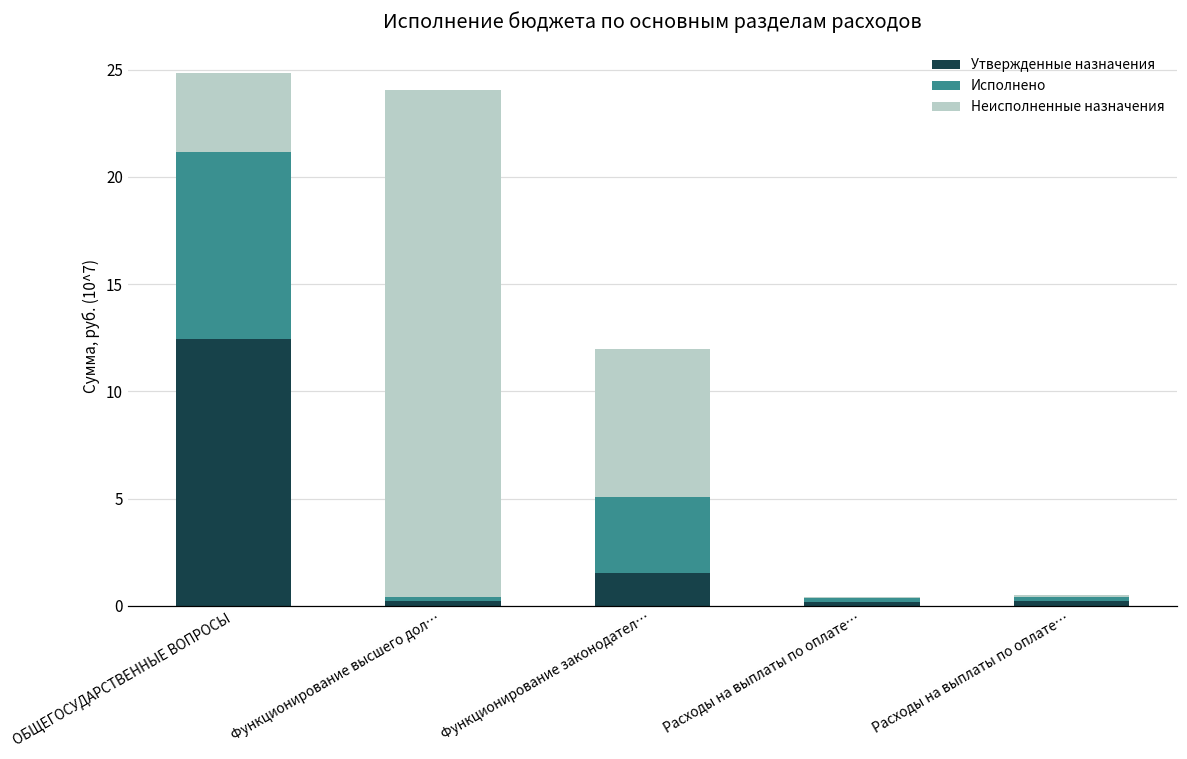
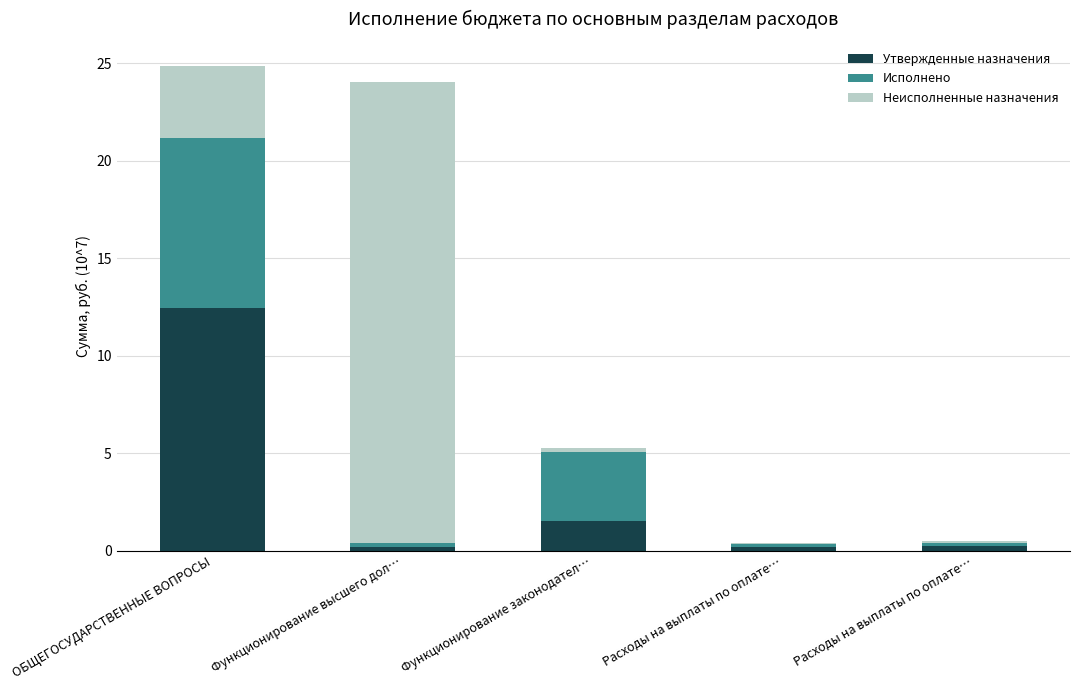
  {
    "Утвержденные назначения": {
      "ОБЩЕГОСУДАРСТВЕННЫЕ ВОПРОСЫ": 12.4,
      "Функционирование высшего дол…": 0.2,
      "Функционирование законодател…": 1.5
    },
    "Исполнено": {
      "ОБЩЕГОСУДАРСТВЕННЫЕ ВОПРОСЫ": 8.7,
      "Функционирование высшего дол…": 0.2,
      "Функционирование законодател…": 3.5
    },
    "Неисполненные назначения": {
      "ОБЩЕГОСУДАРСТВЕННЫЕ ВОПРОСЫ": 3.7,
      "Функционирование высшего дол…": 23.7,
-     "Функционирование законодател…": 6.9
+     "Функционирование законодател…": 0.2
    }
  }
